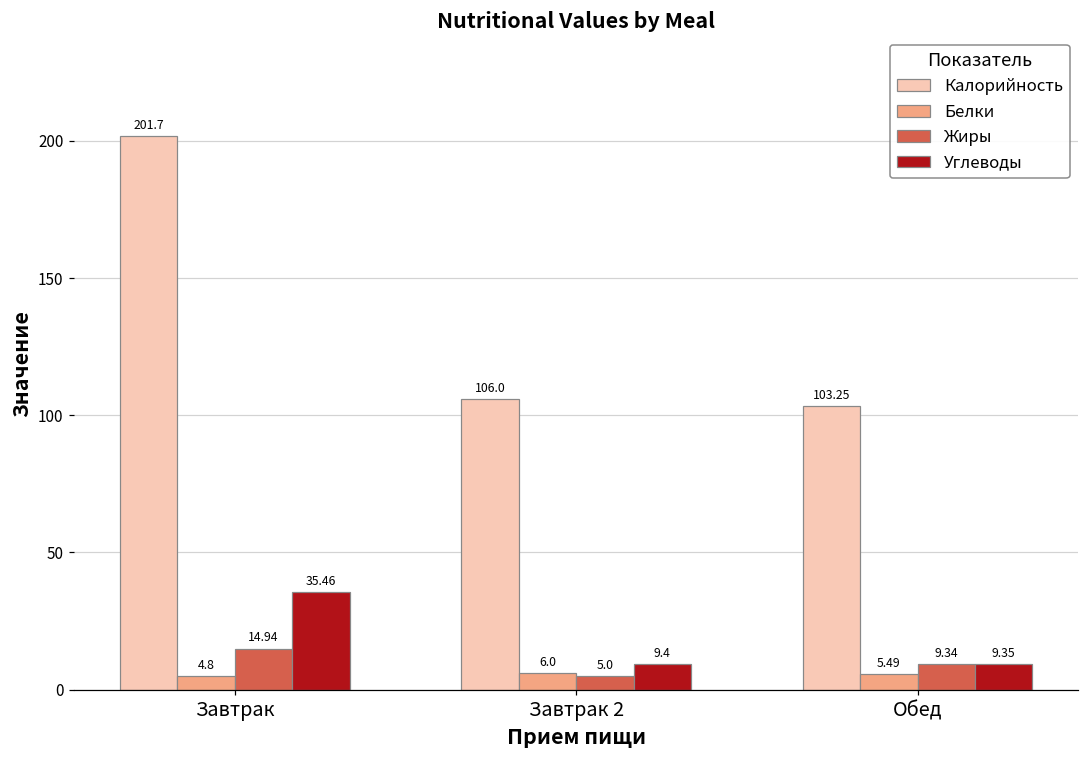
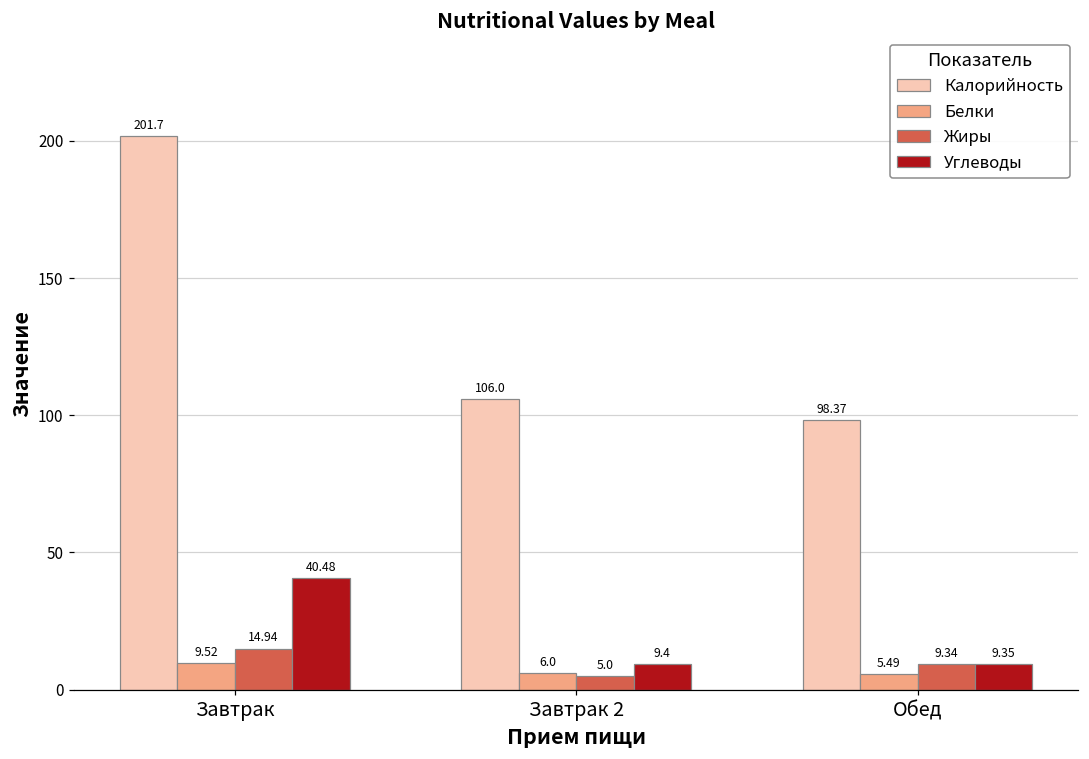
  {
    "Калорийность": {
      "Завтрак": 201.7,
      "Завтрак 2": 106.0,
-     "Обед": 103.25
+     "Обед": 98.37
    },
    "Белки": {
-     "Завтрак": 4.8,
+     "Завтрак": 9.52,
      "Завтрак 2": 6.0,
      "Обед": 5.49
    },
    "Жиры": {
      "Завтрак": 14.94,
      "Завтрак 2": 5.0,
      "Обед": 9.34
    },
    "Углеводы": {
-     "Завтрак": 35.46,
+     "Завтрак": 40.48,
      "Завтрак 2": 9.4,
      "Обед": 9.35
    }
  }
